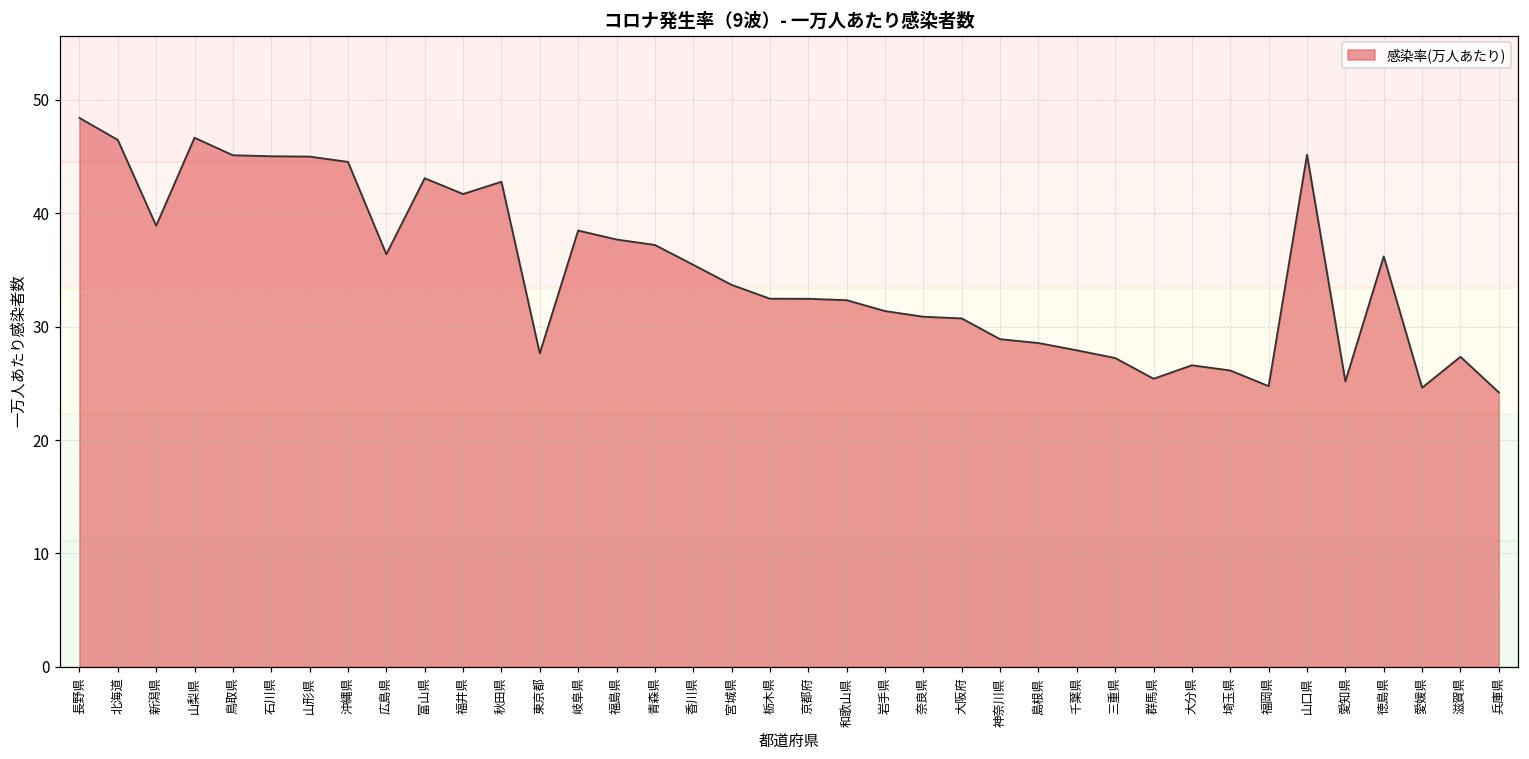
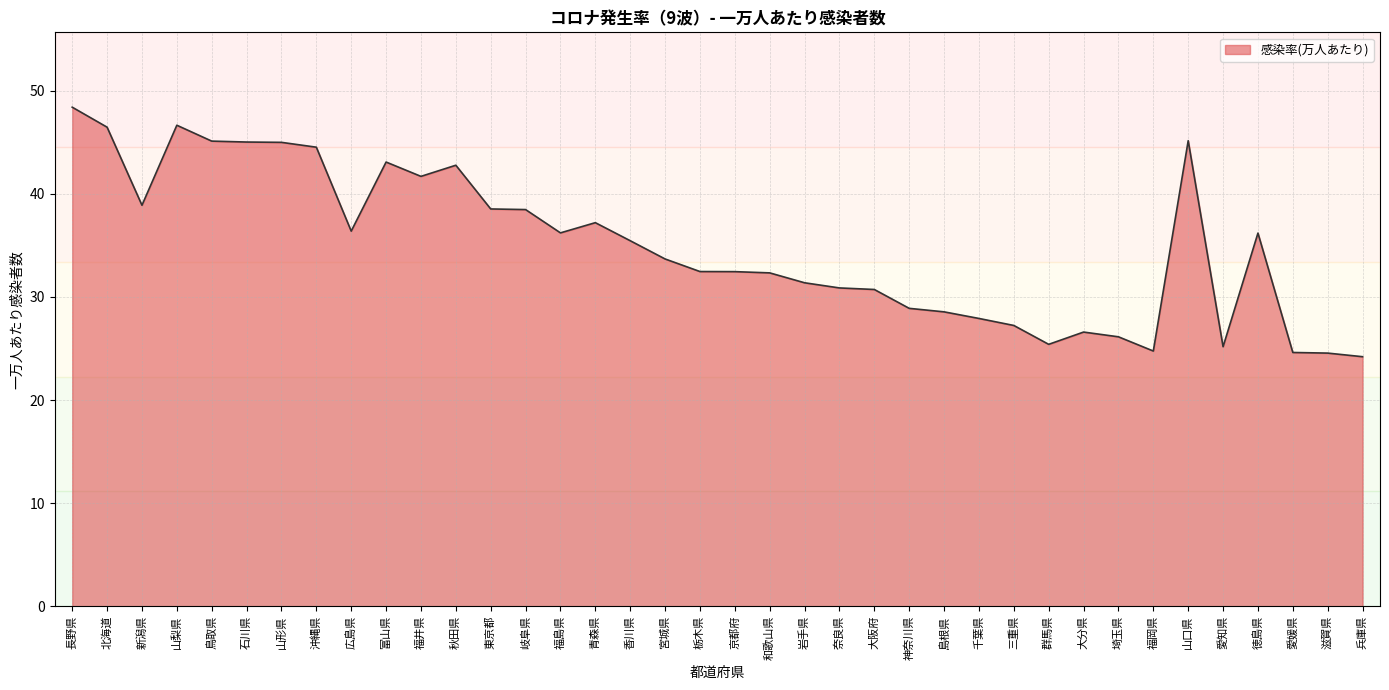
  {
    "長野県": 48.4,
    "北海道": 46.5,
    "新潟県": 38.9,
    "山梨県": 46.7,
    "鳥取県": 45.1,
    "石川県": 45.0,
    "山形県": 45.0,
    "沖縄県": 44.5,
    "広島県": 36.4,
    "富山県": 43.1,
    "福井県": 41.7,
    "秋田県": 42.8,
-   "東京都": 27.6,
+   "東京都": 38.5,
    "岐阜県": 38.5,
-   "福島県": 37.7,
+   "福島県": 36.2,
    "青森県": 37.2,
    "香川県": 35.5,
    "宮城県": 33.7,
    "栃木県": 32.5,
    "京都府": 32.5,
    "和歌山県": 32.3,
    "岩手県": 31.4,
    "奈良県": 30.9,
    "大阪府": 30.7,
    "神奈川県": 28.9,
    "島根県": 28.6,
    "千葉県": 27.9,
    "三重県": 27.2,
    "群馬県": 25.4,
    "大分県": 26.6,
    "埼玉県": 26.1,
    "福岡県": 24.8,
    "山口県": 45.2,
    "愛知県": 25.2,
    "徳島県": 36.2,
    "愛媛県": 24.6,
-   "滋賀県": 27.3,
+   "滋賀県": 24.6,
    "兵庫県": 24.2
  }
